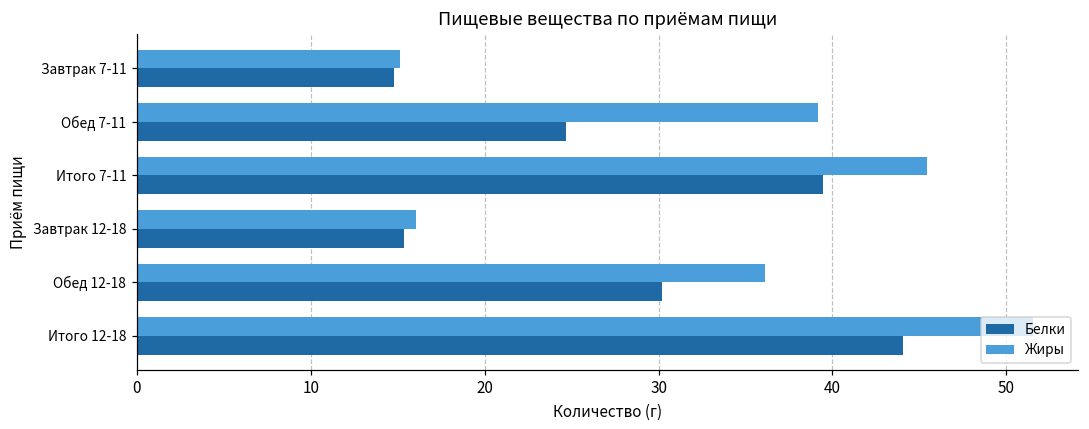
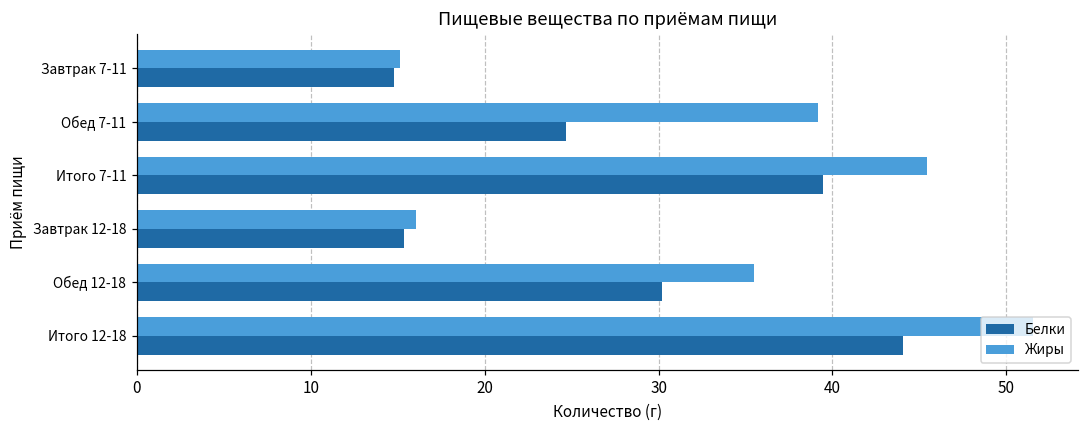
  {
    "Белки": {
      "Завтрак 7-11": 14.8,
      "Обед 7-11": 24.7,
      "Итого 7-11": 39.5,
      "Завтрак 12-18": 15.4,
      "Обед 12-18": 30.2,
      "Итого 12-18": 44.1
    },
    "Жиры": {
      "Завтрак 7-11": 15.1,
      "Обед 7-11": 39.2,
      "Итого 7-11": 45.4,
      "Завтрак 12-18": 16.1,
-     "Обед 12-18": 36.1
+     "Обед 12-18": 35.5
    }
  }
